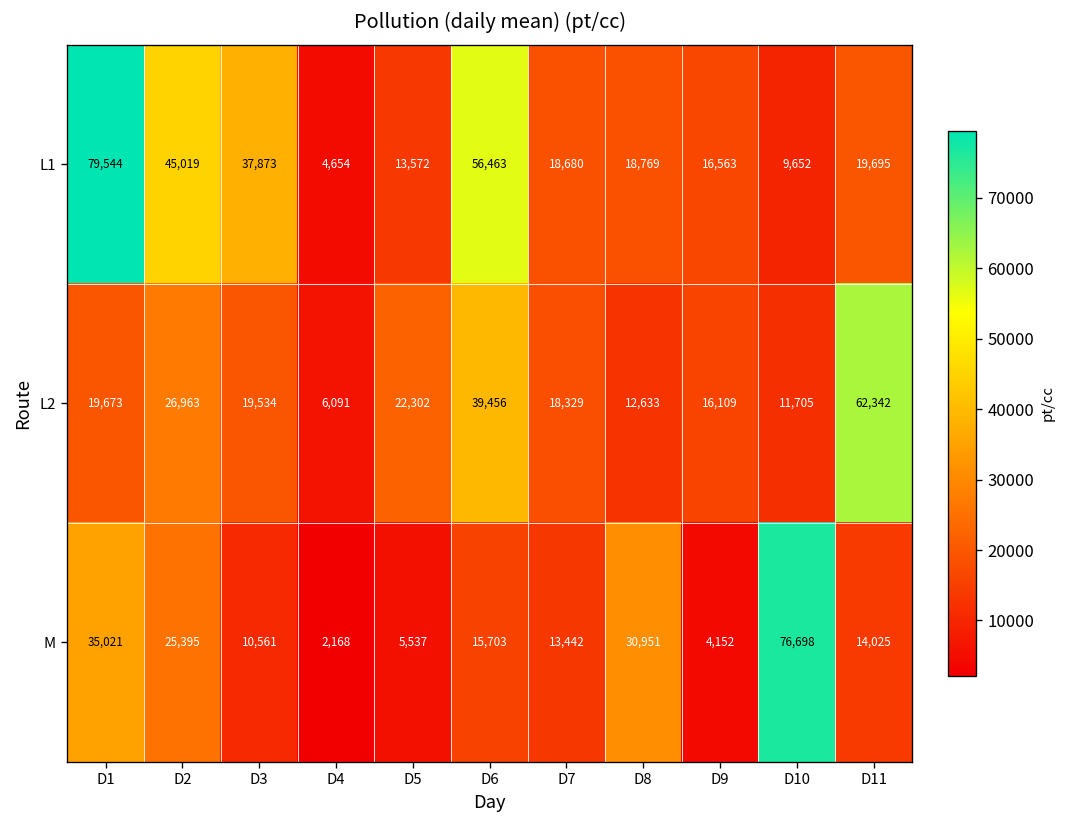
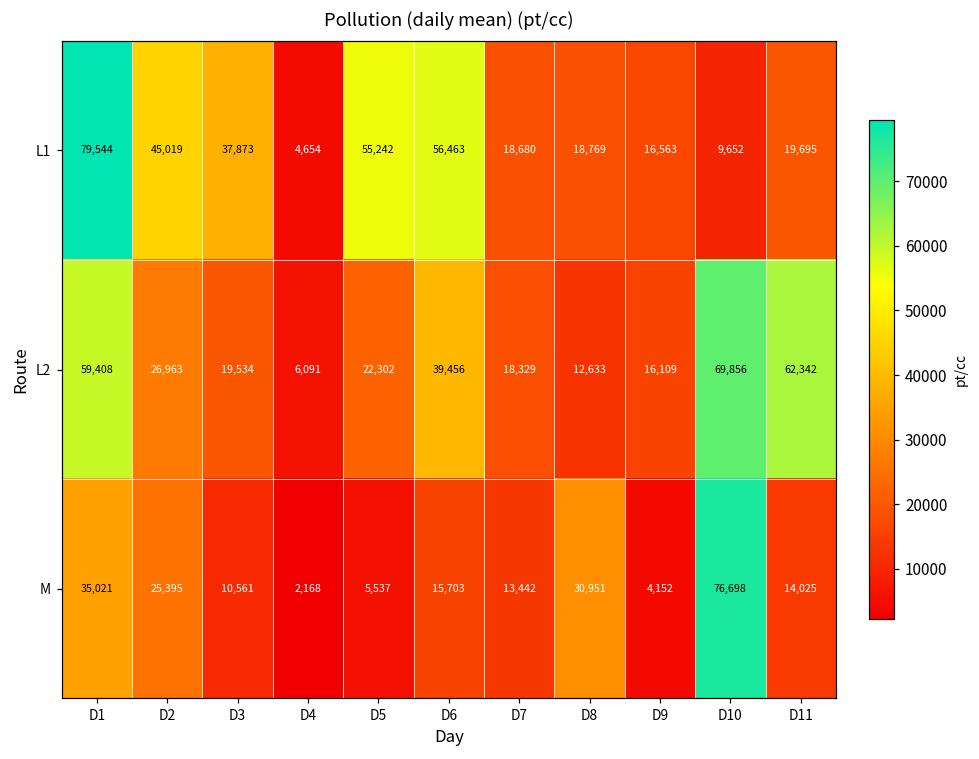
  {
    "L1": {
      "D1": "79,544",
      "D2": "45,019",
      "D3": "37,873",
      "D4": "4,654",
-     "D5": "13,572",
+     "D5": "55,242",
      "D6": "56,463",
      "D7": "18,680",
      "D8": "18,769",
      "D9": "16,563",
      "D10": "9,652",
      "D11": "19,695"
    },
    "L2": {
-     "D1": "19,673",
+     "D1": "59,408",
      "D2": "26,963",
      "D3": "19,534",
      "D4": "6,091",
      "D5": "22,302",
      "D6": "39,456",
      "D7": "18,329",
      "D8": "12,633",
      "D9": "16,109",
-     "D10": "11,705",
+     "D10": "69,856",
      "D11": "62,342"
    },
    "M": {
      "D1": "35,021",
      "D2": "25,395",
      "D3": "10,561",
      "D4": "2,168",
      "D5": "5,537",
      "D6": "15,703",
      "D7": "13,442",
      "D8": "30,951",
      "D9": "4,152",
      "D10": "76,698",
      "D11": "14,025"
    }
  }
